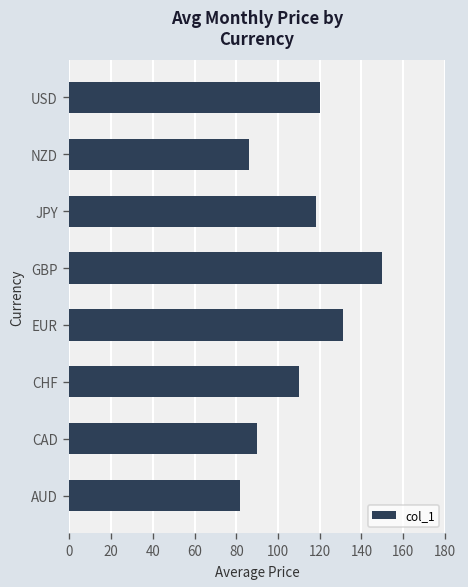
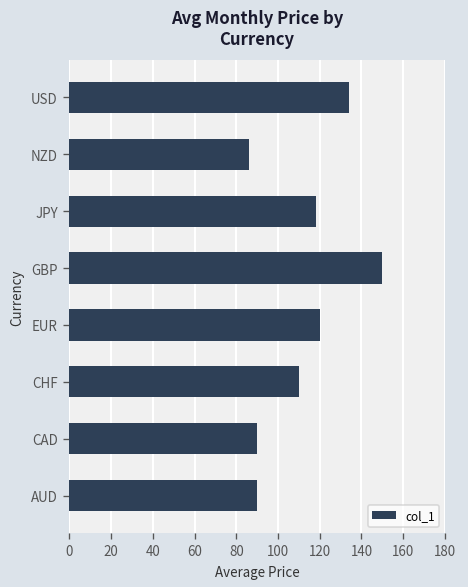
  {
-   "USD": 120,
+   "USD": 134,
    "NZD": 86,
    "JPY": 118,
    "GBP": 150,
-   "EUR": 131,
+   "EUR": 120,
    "CHF": 110,
    "CAD": 90,
-   "AUD": 82
+   "AUD": 90
  }
